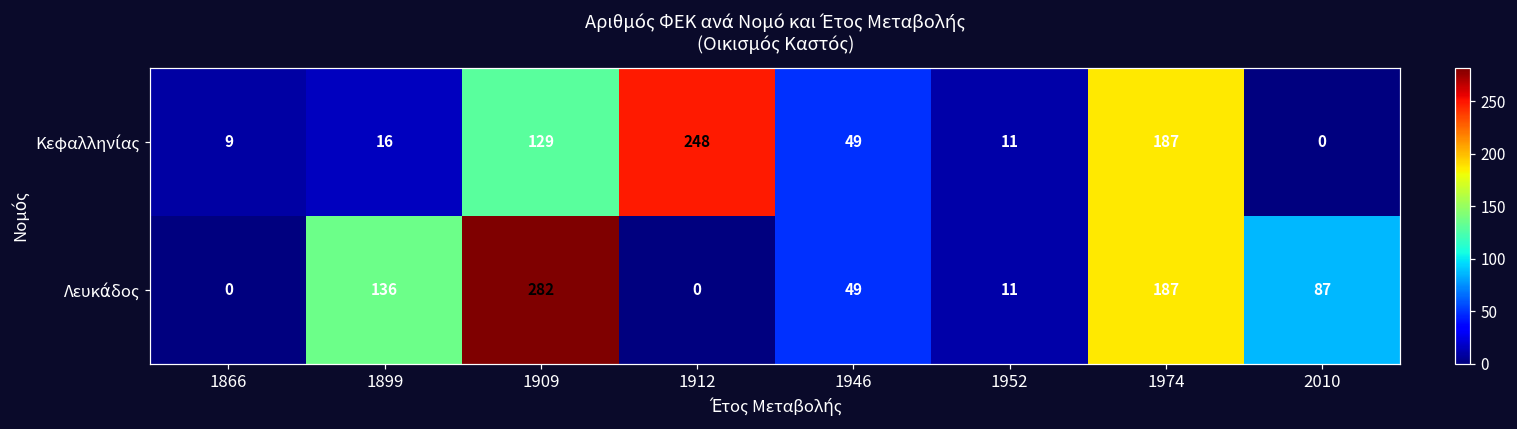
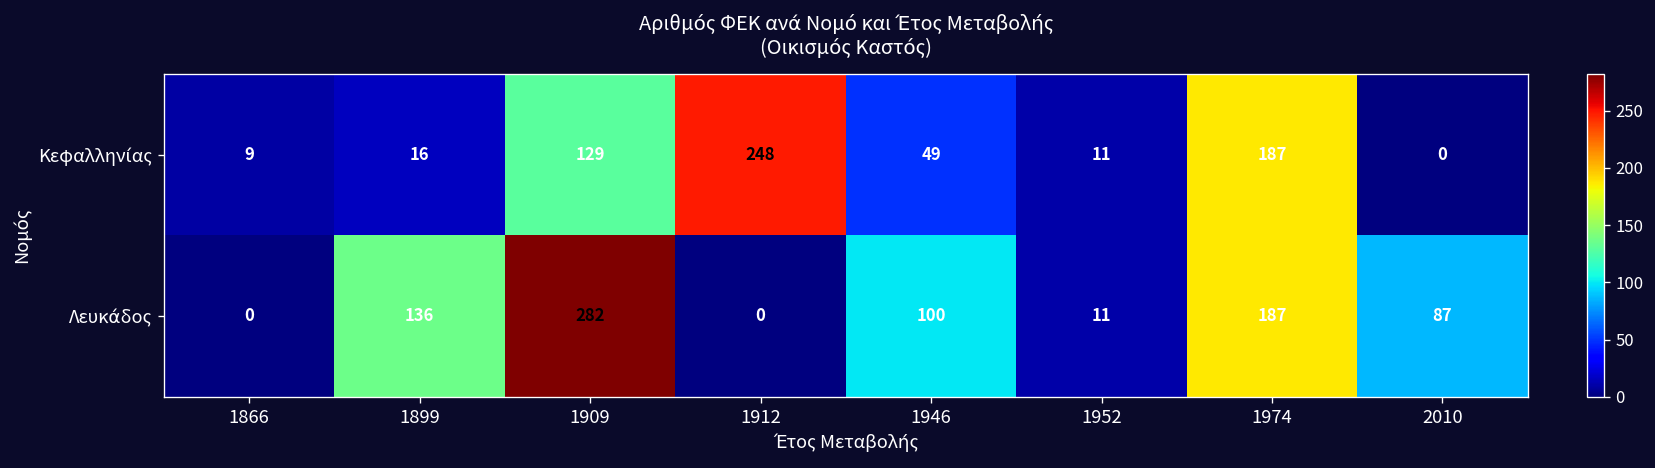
  {
    "Κεφαλληνίας": {
      "1866": 9,
      "1899": 16,
      "1909": 129,
      "1912": 248,
      "1946": 49,
      "1952": 11,
      "1974": 187,
      "2010": 0
    },
    "Λευκάδος": {
      "1866": 0,
      "1899": 136,
      "1909": 282,
      "1912": 0,
-     "1946": 49,
+     "1946": 100,
      "1952": 11,
      "1974": 187,
      "2010": 87
    }
  }
